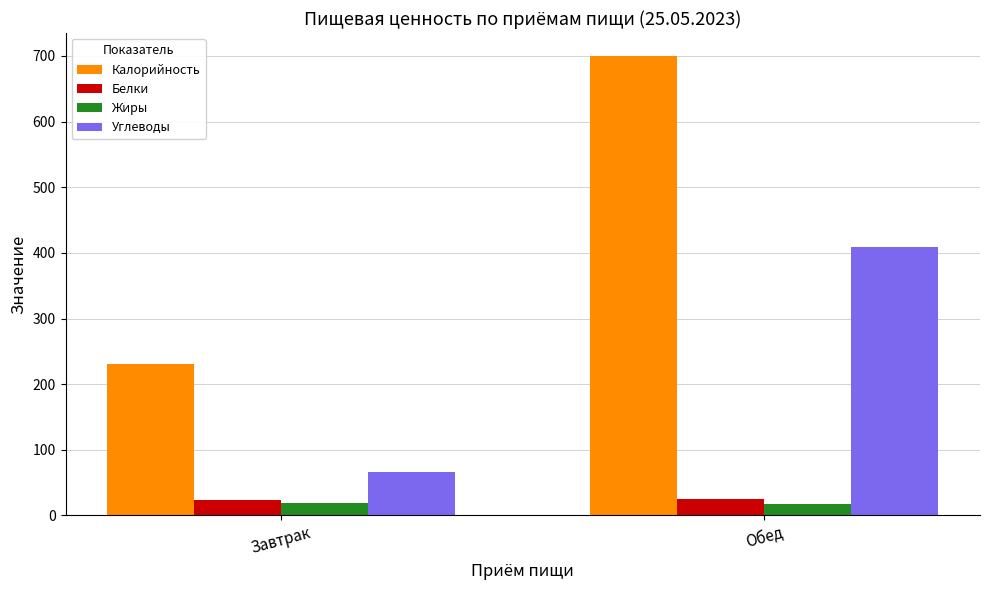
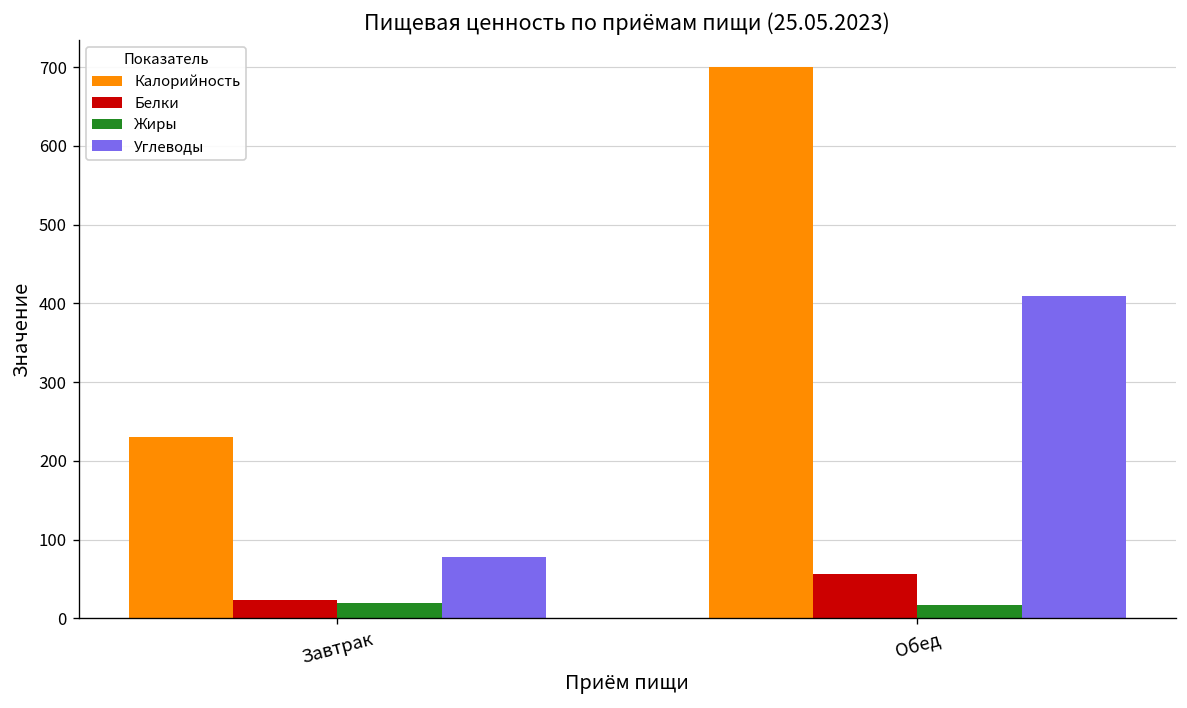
  {
    "Калорийность": {
      "Завтрак": 230,
      "Обед": 700
    },
    "Белки": {
      "Завтрак": 20,
-     "Обед": 20
+     "Обед": 60
    },
    "Жиры": {
      "Завтрак": 20,
      "Обед": 20
    },
    "Углеводы": {
-     "Завтрак": 70,
+     "Завтрак": 80,
      "Обед": 410
    }
  }
